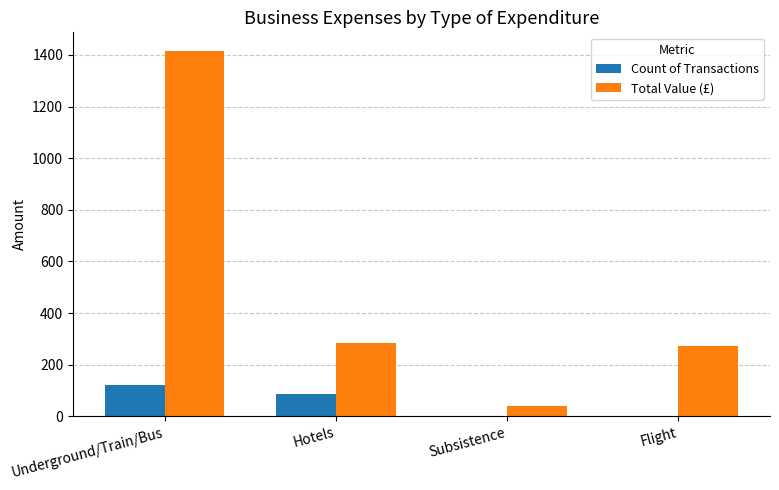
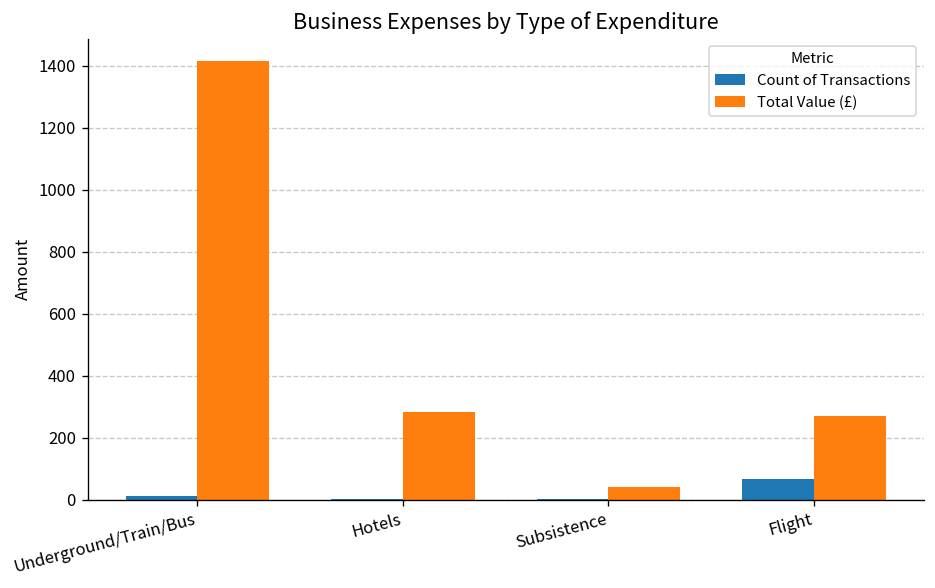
  {
    "Count of Transactions": {
-     "Underground/Train/Bus": 120,
-     "Hotels": 90,
-     "Flight": 0
+     "Underground/Train/Bus": 10,
+     "Hotels": 0,
+     "Flight": 70
    },
    "Total Value (£)": {
      "Underground/Train/Bus": 1420,
      "Hotels": 280,
      "Subsistence": 40,
      "Flight": 270
    }
  }
